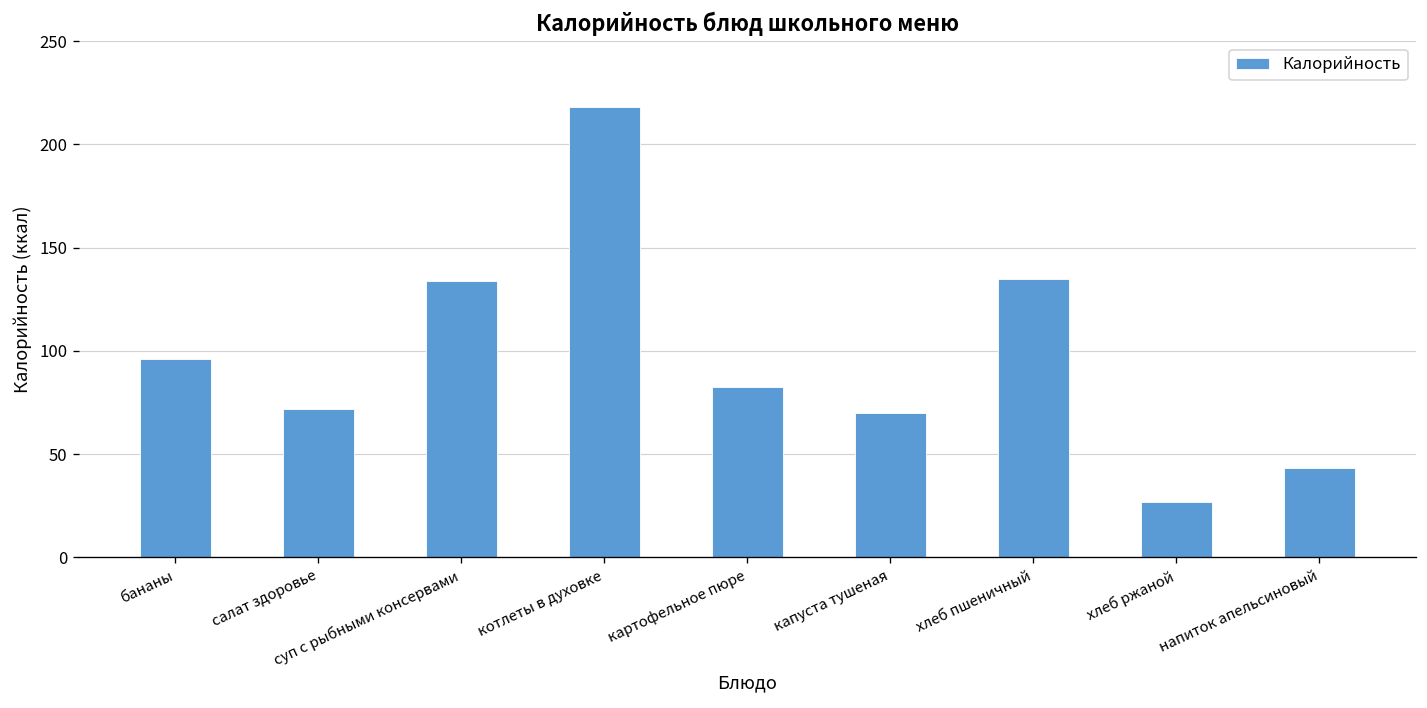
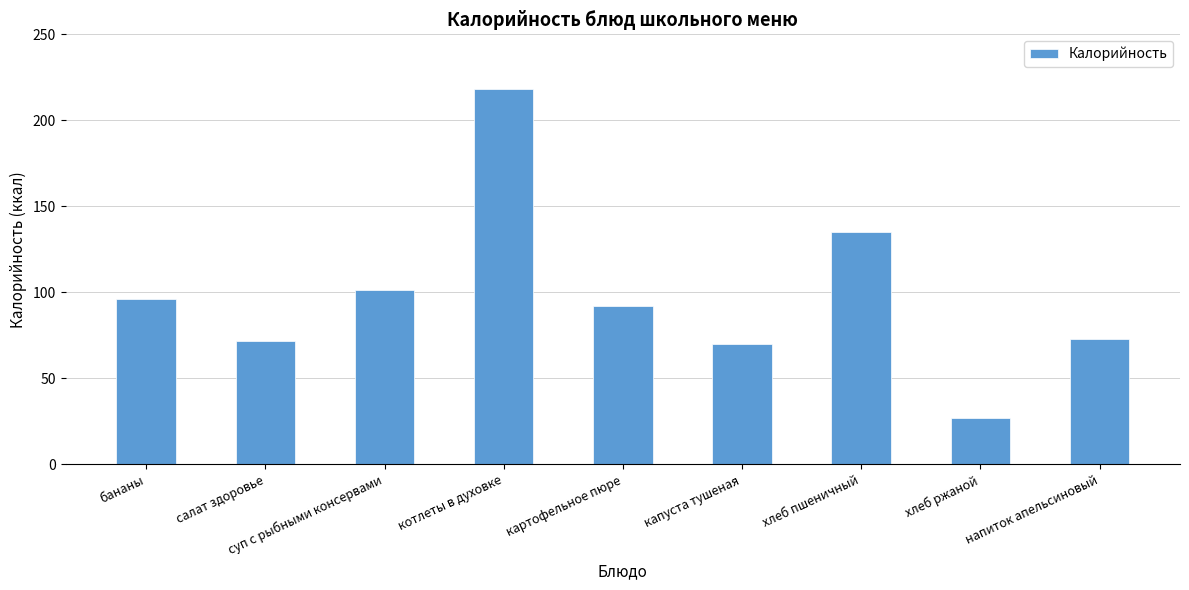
  {
    "бананы": 96,
    "салат здоровье": 72,
-   "суп с рыбными консервами": 134,
+   "суп с рыбными консервами": 101,
    "котлеты в духовке": 218,
-   "картофельное пюре": 83,
+   "картофельное пюре": 92,
    "капуста тушеная": 70,
    "хлеб пшеничный": 135,
    "хлеб ржаной": 27,
-   "напиток апельсиновый": 43
+   "напиток апельсиновый": 73
  }
